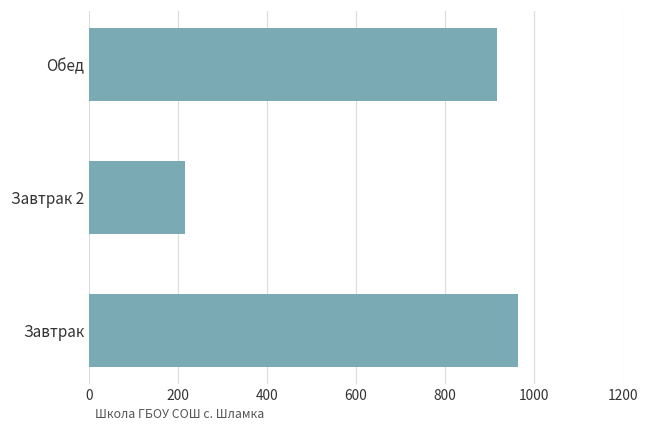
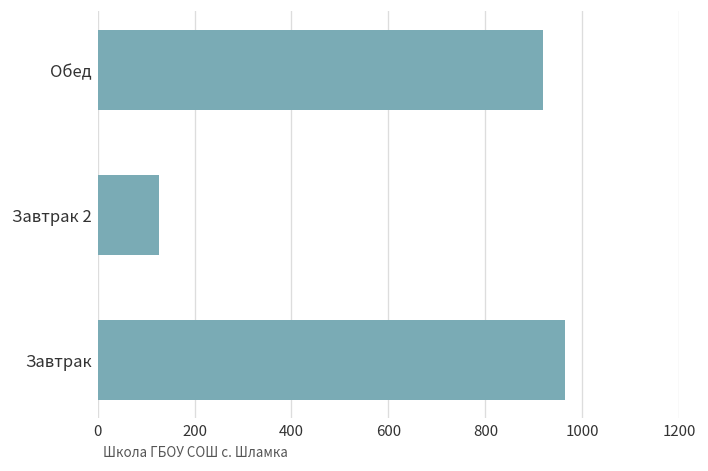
  {
    "Обед": 920,
-   "Завтрак 2": 220,
+   "Завтрак 2": 130,
    "Завтрак": 960
  }
